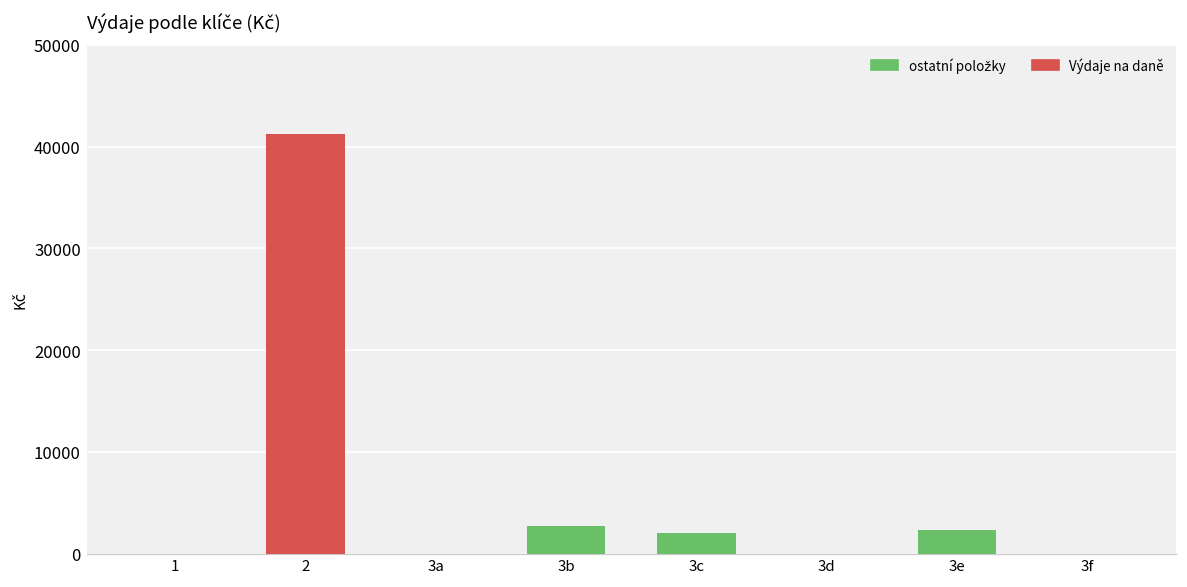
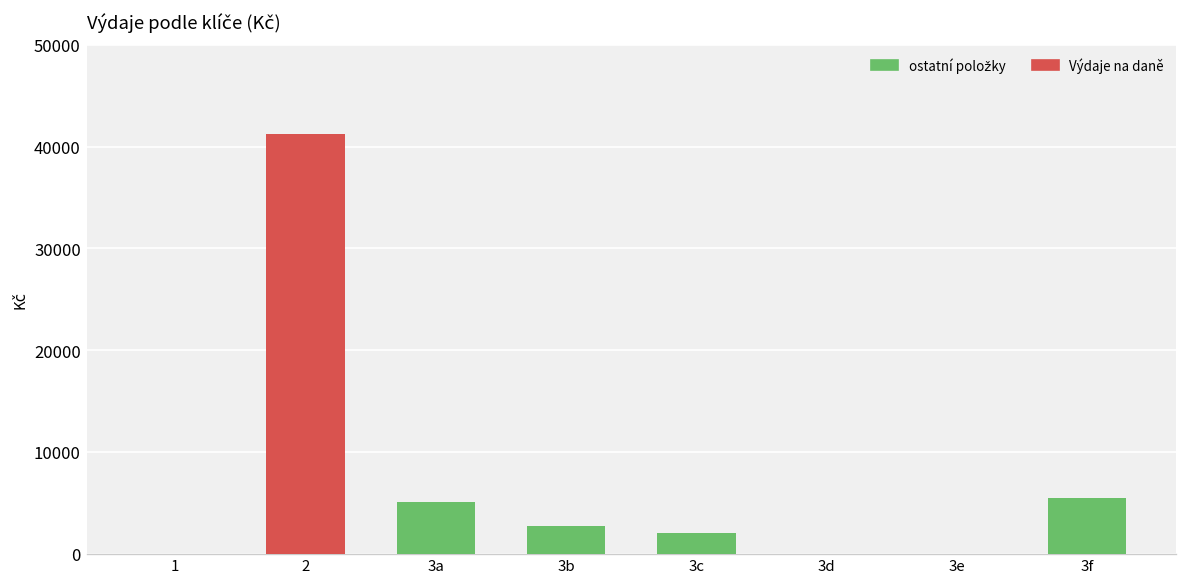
  {
    "1": 0,
    "2": 41000,
-   "3a": 0,
+   "3a": 5000,
    "3b": 3000,
    "3c": 2000,
    "3d": 0,
-   "3e": 2000,
-   "3f": 0
+   "3e": 0,
+   "3f": 5000
  }
